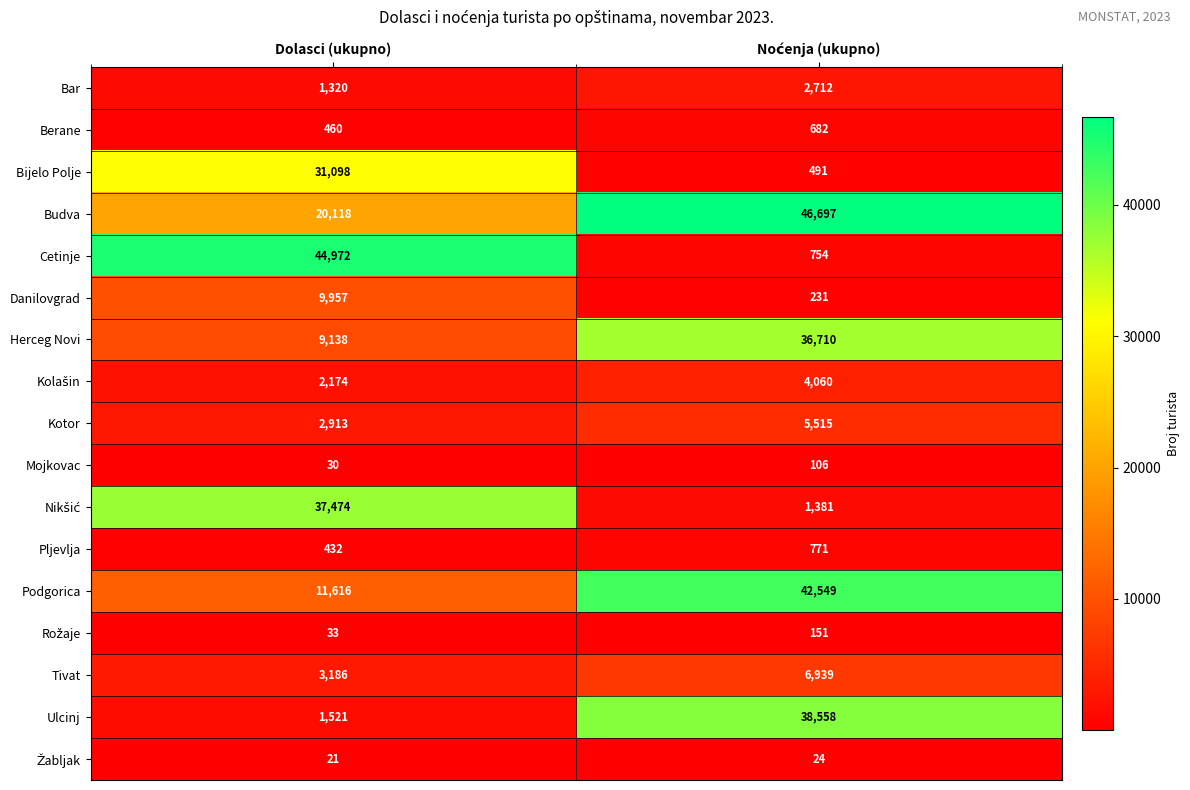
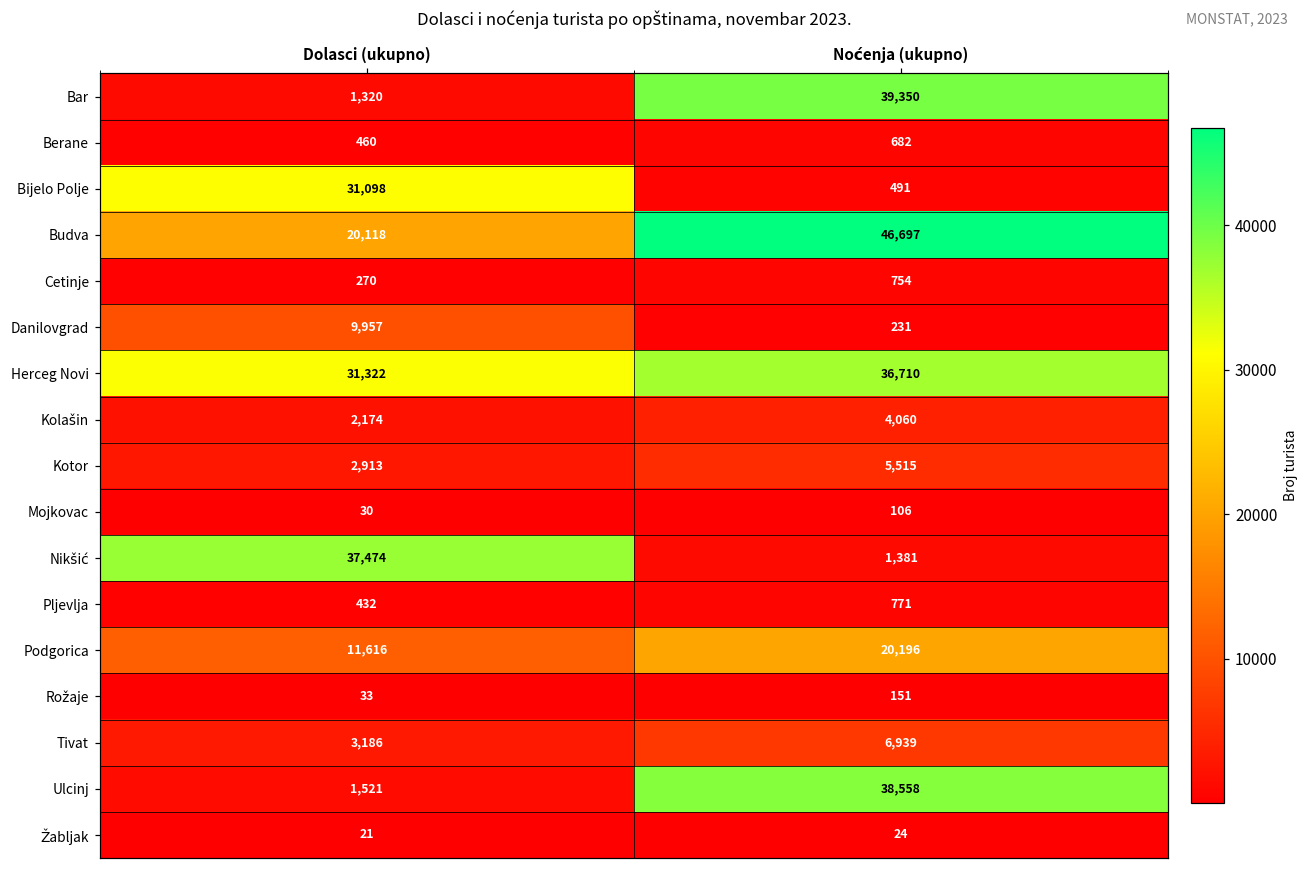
  {
    "Bar": {
      "Dolasci (ukupno)": "1,320",
-     "Noćenja (ukupno)": "2,712"
+     "Noćenja (ukupno)": "39,350"
    },
    "Berane": {
      "Dolasci (ukupno)": "460",
      "Noćenja (ukupno)": "682"
    },
    "Bijelo Polje": {
      "Dolasci (ukupno)": "31,098",
      "Noćenja (ukupno)": "491"
    },
    "Budva": {
      "Dolasci (ukupno)": "20,118",
      "Noćenja (ukupno)": "46,697"
    },
    "Cetinje": {
-     "Dolasci (ukupno)": "44,972",
+     "Dolasci (ukupno)": "270",
      "Noćenja (ukupno)": "754"
    },
    "Danilovgrad": {
      "Dolasci (ukupno)": "9,957",
      "Noćenja (ukupno)": "231"
    },
    "Herceg Novi": {
-     "Dolasci (ukupno)": "9,138",
+     "Dolasci (ukupno)": "31,322",
      "Noćenja (ukupno)": "36,710"
    },
    "Kolašin": {
      "Dolasci (ukupno)": "2,174",
      "Noćenja (ukupno)": "4,060"
    },
    "Kotor": {
      "Dolasci (ukupno)": "2,913",
      "Noćenja (ukupno)": "5,515"
    },
    "Mojkovac": {
      "Dolasci (ukupno)": "30",
      "Noćenja (ukupno)": "106"
    },
    "Nikšić": {
      "Dolasci (ukupno)": "37,474",
      "Noćenja (ukupno)": "1,381"
    },
    "Pljevlja": {
      "Dolasci (ukupno)": "432",
      "Noćenja (ukupno)": "771"
    },
    "Podgorica": {
      "Dolasci (ukupno)": "11,616",
-     "Noćenja (ukupno)": "42,549"
+     "Noćenja (ukupno)": "20,196"
    },
    "Rožaje": {
      "Dolasci (ukupno)": "33",
      "Noćenja (ukupno)": "151"
    },
    "Tivat": {
      "Dolasci (ukupno)": "3,186",
      "Noćenja (ukupno)": "6,939"
    },
    "Ulcinj": {
      "Dolasci (ukupno)": "1,521",
      "Noćenja (ukupno)": "38,558"
    },
    "Žabljak": {
      "Dolasci (ukupno)": "21",
      "Noćenja (ukupno)": "24"
    }
  }
